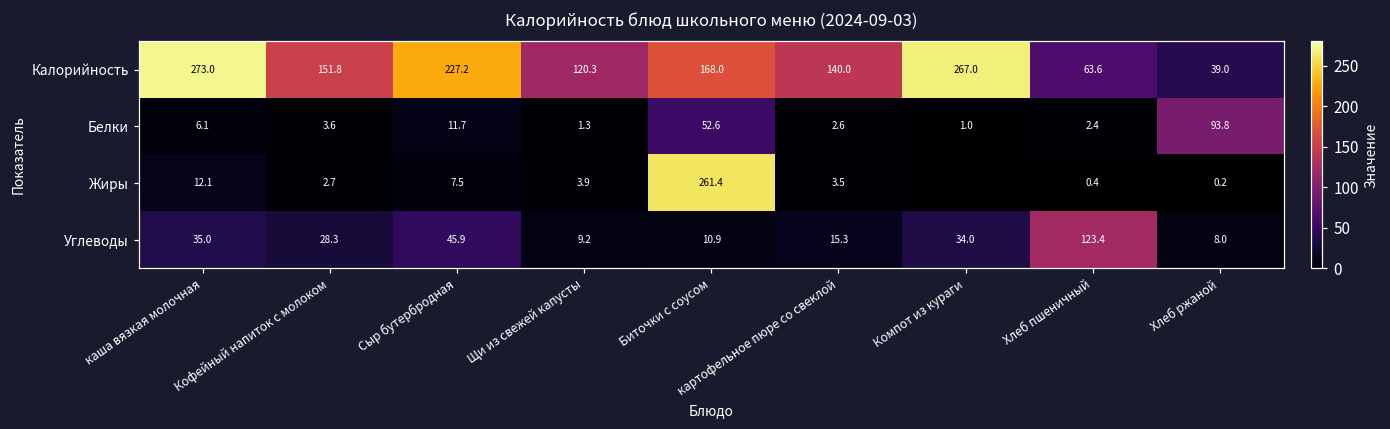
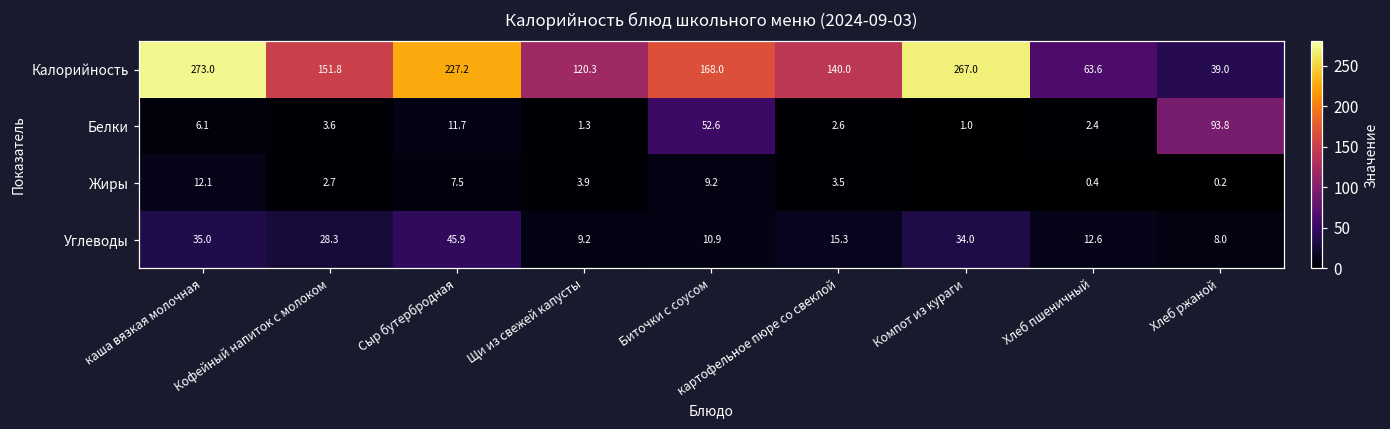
  {
    "Калорийность": {
      "каша вязкая молочная": 273.0,
      "Кофейный напиток с молоком": 151.8,
      "Сыр бутербродная": 227.2,
      "Щи из свежей капусты": 120.3,
      "Биточки с соусом": 168.0,
      "картофельное пюре со свеклой": 140.0,
      "Компот из кураги": 267.0,
      "Хлеб пшеничный": 63.6,
      "Хлеб ржаной": 39.0
    },
    "Белки": {
      "каша вязкая молочная": 6.1,
      "Кофейный напиток с молоком": 3.6,
      "Сыр бутербродная": 11.7,
      "Щи из свежей капусты": 1.3,
      "Биточки с соусом": 52.6,
      "картофельное пюре со свеклой": 2.6,
      "Компот из кураги": 1.0,
      "Хлеб пшеничный": 2.4,
      "Хлеб ржаной": 93.8
    },
    "Жиры": {
      "каша вязкая молочная": 12.1,
      "Кофейный напиток с молоком": 2.7,
      "Сыр бутербродная": 7.5,
      "Щи из свежей капусты": 3.9,
-     "Биточки с соусом": 261.4,
+     "Биточки с соусом": 9.2,
      "картофельное пюре со свеклой": 3.5,
      "Хлеб пшеничный": 0.4,
      "Хлеб ржаной": 0.2
    },
    "Углеводы": {
      "каша вязкая молочная": 35.0,
      "Кофейный напиток с молоком": 28.3,
      "Сыр бутербродная": 45.9,
      "Щи из свежей капусты": 9.2,
      "Биточки с соусом": 10.9,
      "картофельное пюре со свеклой": 15.3,
      "Компот из кураги": 34.0,
-     "Хлеб пшеничный": 123.4,
+     "Хлеб пшеничный": 12.6,
      "Хлеб ржаной": 8.0
    }
  }
